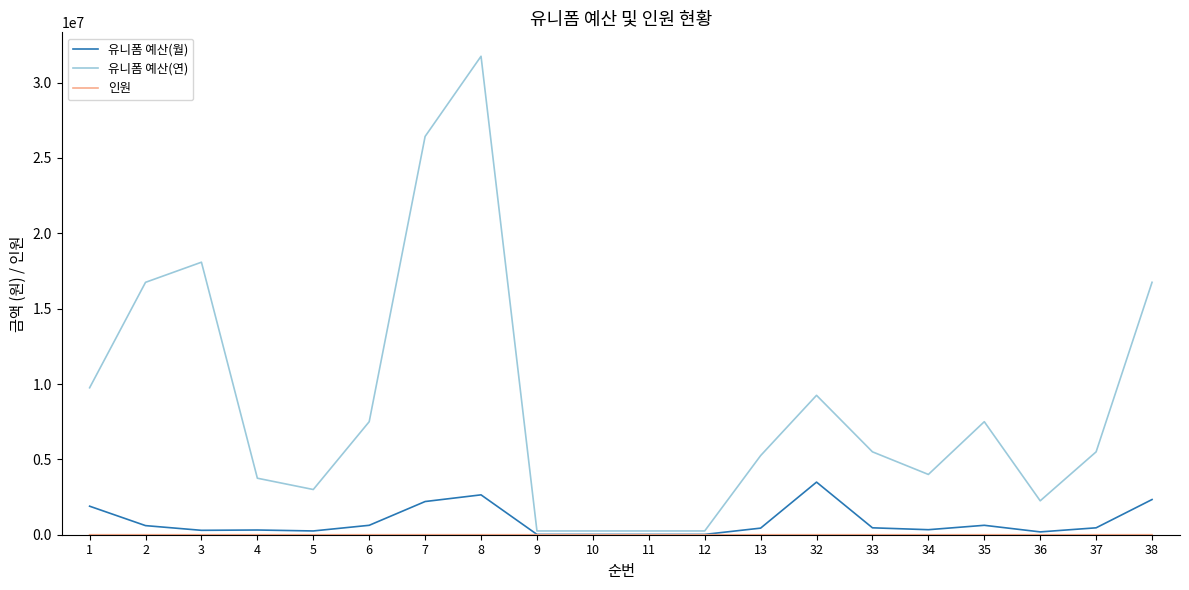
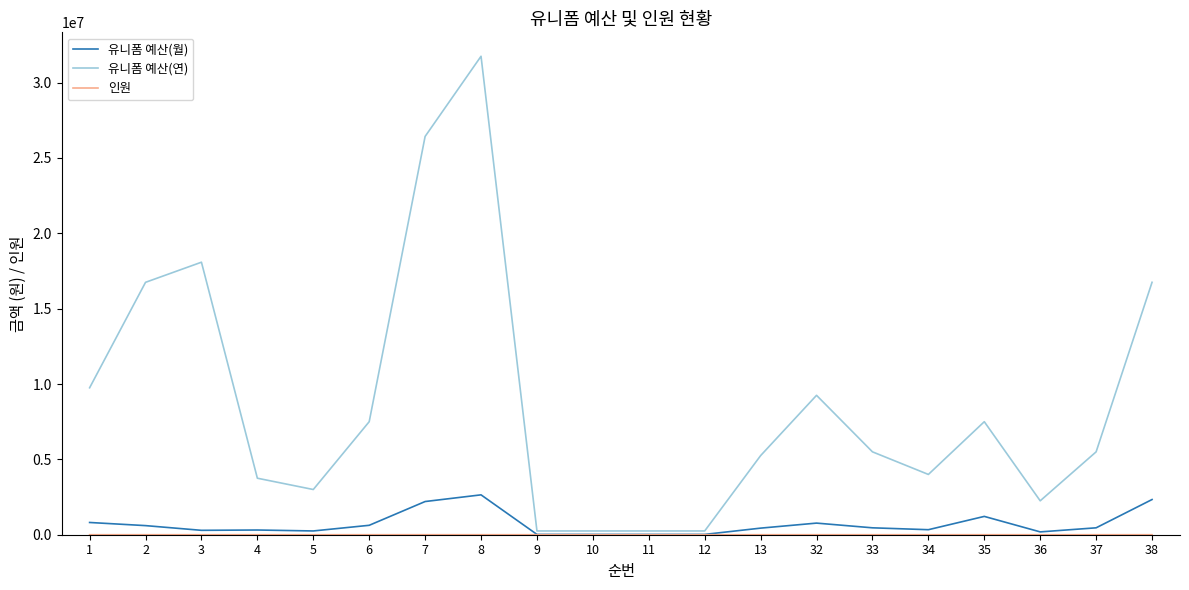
  {
    "유니폼 예산(월)": {
-     "1": 1900000,
+     "1": 800000,
      "2": 600000,
      "3": 300000,
      "4": 300000,
      "5": 300000,
      "6": 600000,
      "7": 2200000,
      "8": 2600000,
      "13": 400000,
-     "32": 3500000,
+     "32": 800000,
      "33": 500000,
      "34": 300000,
-     "35": 600000,
+     "35": 1200000,
      "36": 200000,
      "37": 500000,
      "38": 2300000
    },
    "유니폼 예산(연)": {
      "1": 9800000,
      "2": 16700000,
      "3": 18100000,
      "4": 3800000,
      "5": 3000000,
      "6": 7500000,
      "7": 26400000,
      "8": 31800000,
      "9": 300000,
      "10": 300000,
      "11": 300000,
      "12": 300000,
      "13": 5300000,
      "32": 9300000,
      "33": 5500000,
      "34": 4000000,
      "35": 7500000,
      "36": 2300000,
      "37": 5500000,
      "38": 16800000
    },
    "인원": {
      "1": 0,
      "2": 0,
      "3": 0,
      "4": 0,
      "5": 0,
      "6": 0,
      "7": 0,
      "8": 0,
      "13": 0,
      "32": 0,
      "33": 0,
      "34": 0,
      "35": 0,
      "36": 0,
      "37": 0,
      "38": 0
    }
  }
